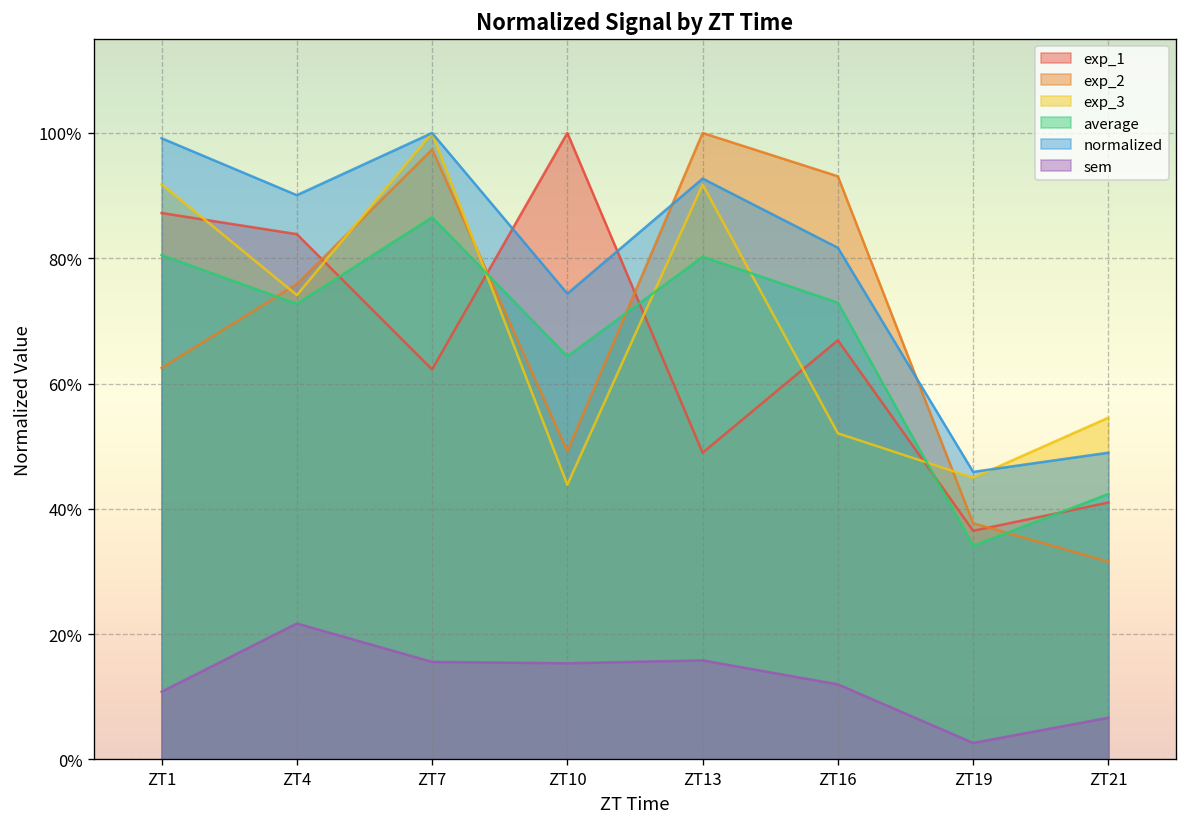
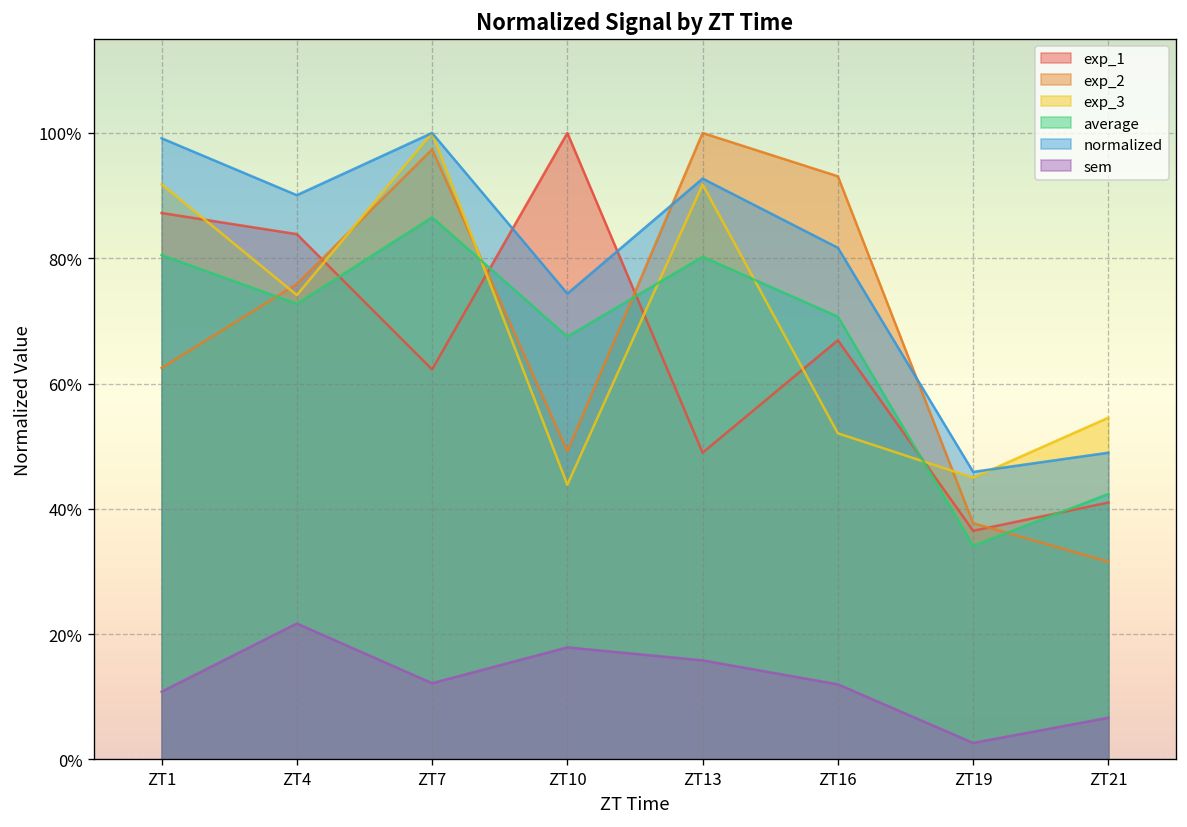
  {
    "average": {
      "ZT1": "81%",
      "ZT4": "73%",
      "ZT7": "87%",
-     "ZT10": "64%",
+     "ZT10": "68%",
      "ZT13": "80%",
-     "ZT16": "73%",
+     "ZT16": "71%",
      "ZT19": "34%",
      "ZT21": "42%"
    },
    "normalized": {
      "ZT1": "99%",
      "ZT4": "90%",
      "ZT10": "74%",
      "ZT13": "93%",
      "ZT16": "82%",
      "ZT19": "46%",
      "ZT21": "49%"
    },
    "sem": {
      "ZT1": "11%",
      "ZT4": "22%",
-     "ZT7": "16%",
-     "ZT10": "15%",
+     "ZT7": "12%",
+     "ZT10": "18%",
      "ZT13": "16%",
      "ZT16": "12%",
      "ZT19": "3%",
      "ZT21": "7%"
    }
  }
